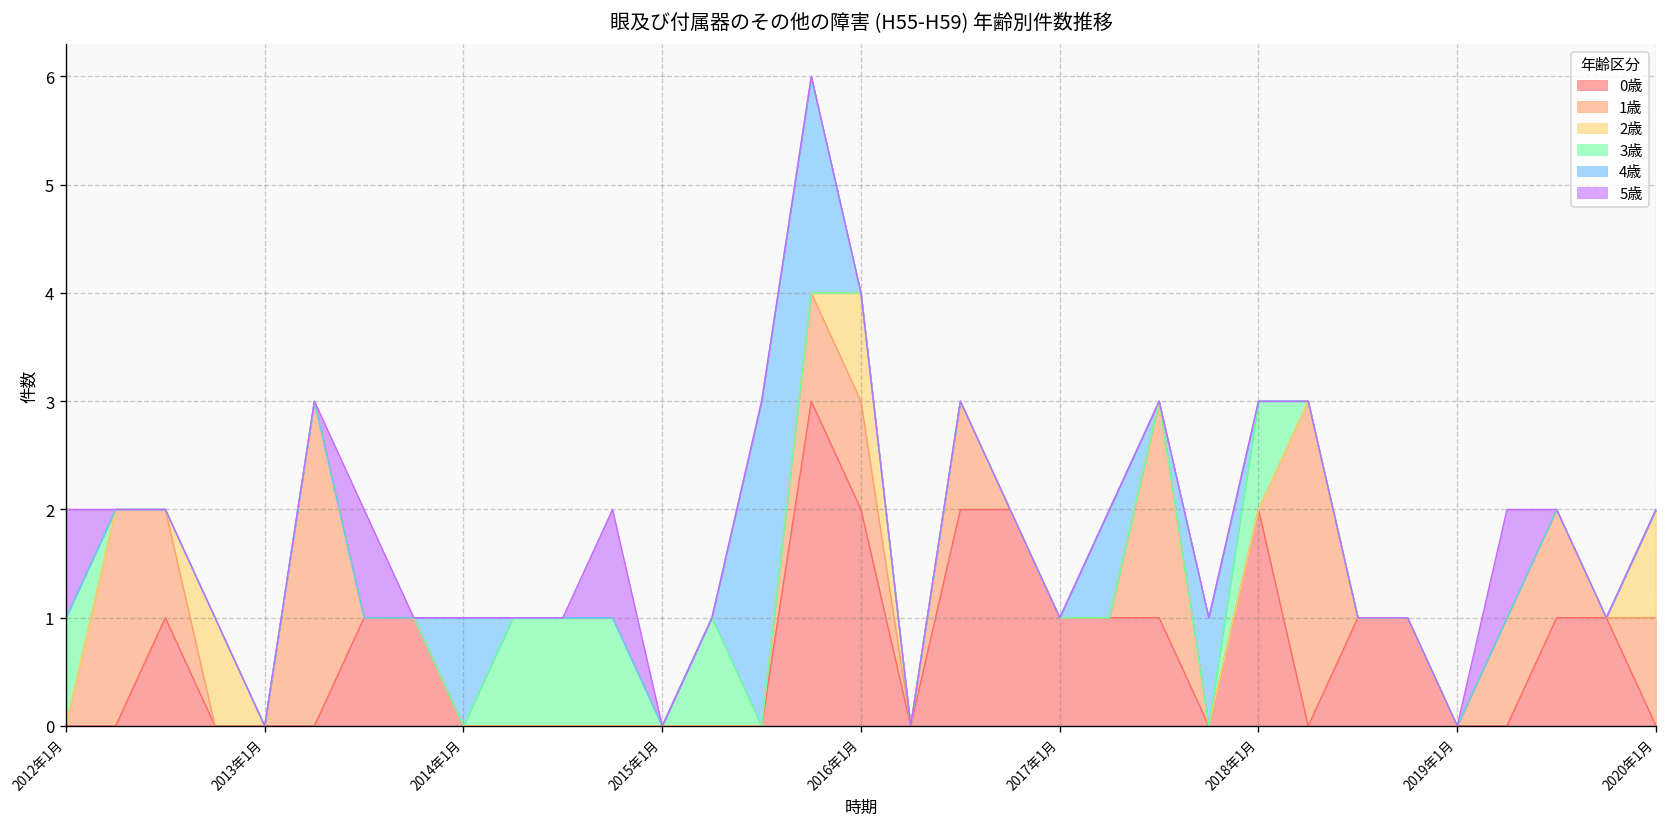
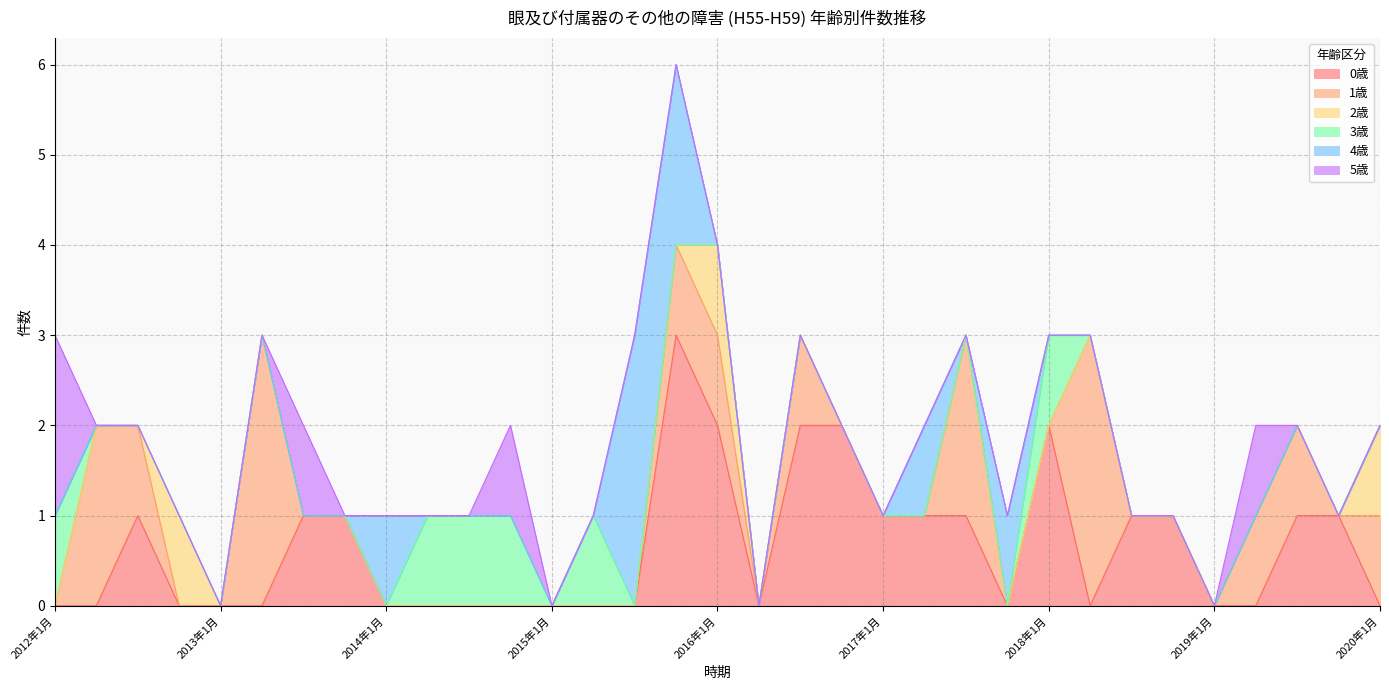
  {
    "5歳": {
-     "2012年1月": 1
+     "2012年1月": 2
    }
  }
